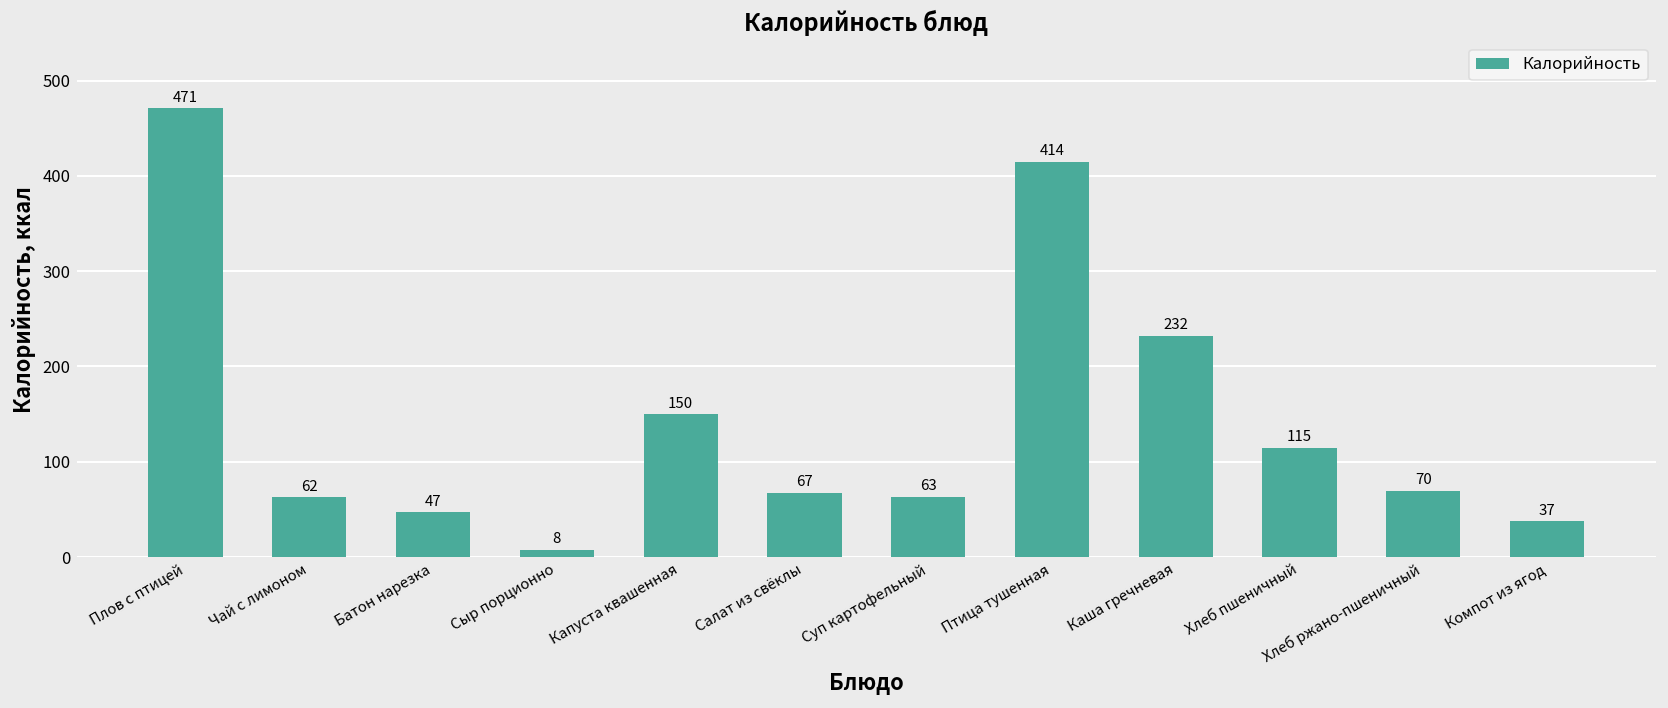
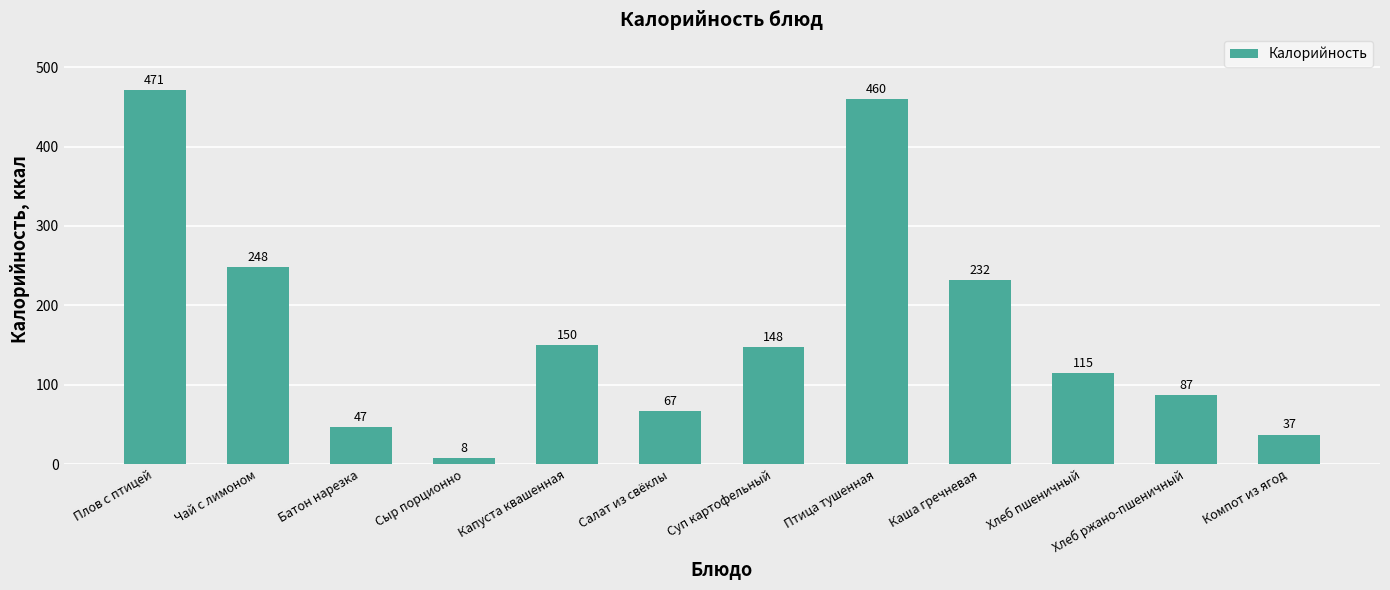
  {
    "Плов с птицей": 471,
-   "Чай с лимоном": 62,
+   "Чай с лимоном": 248,
    "Батон нарезка": 47,
    "Сыр порционно": 8,
    "Капуста квашенная": 150,
    "Салат из свёклы": 67,
-   "Суп картофельный": 63,
-   "Птица тушенная": 414,
+   "Суп картофельный": 148,
+   "Птица тушенная": 460,
    "Каша гречневая": 232,
    "Хлеб пшеничный": 115,
-   "Хлеб ржано-пшеничный": 70,
+   "Хлеб ржано-пшеничный": 87,
    "Компот из ягод": 37
  }
